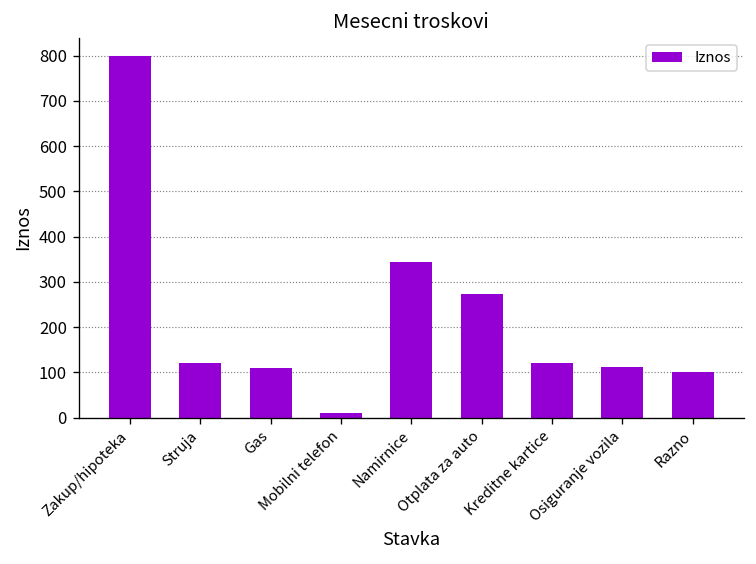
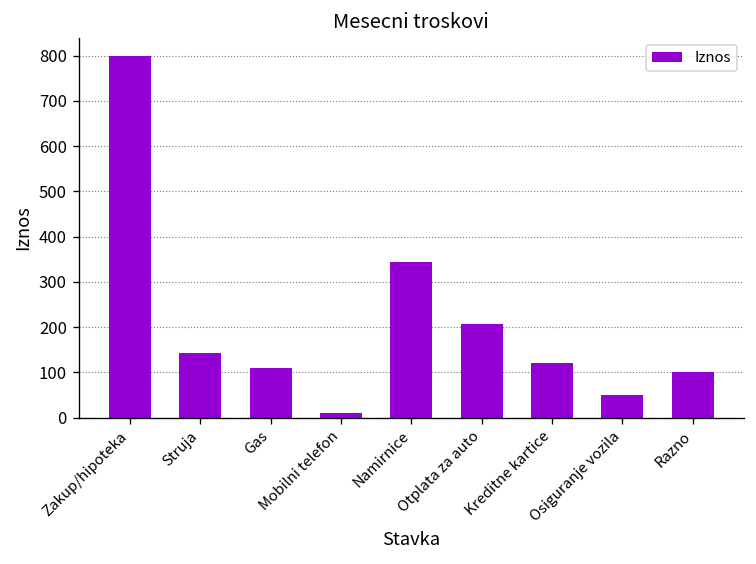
  {
    "Zakup/hipoteka": 800,
-   "Struja": 120,
+   "Struja": 140,
    "Gas": 110,
    "Mobilni telefon": 10,
    "Namirnice": 350,
-   "Otplata za auto": 270,
+   "Otplata za auto": 210,
    "Kreditne kartice": 120,
-   "Osiguranje vozila": 110,
+   "Osiguranje vozila": 50,
    "Razno": 100
  }
